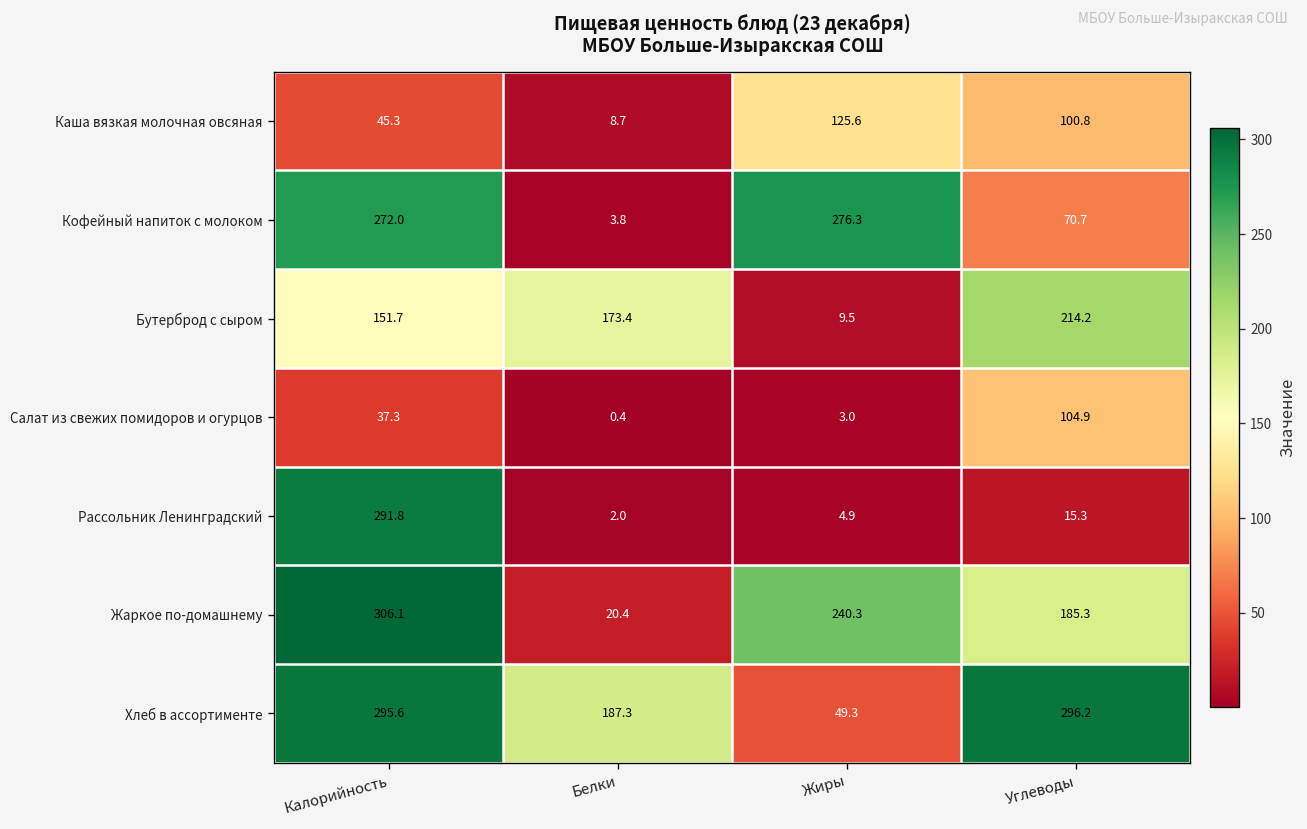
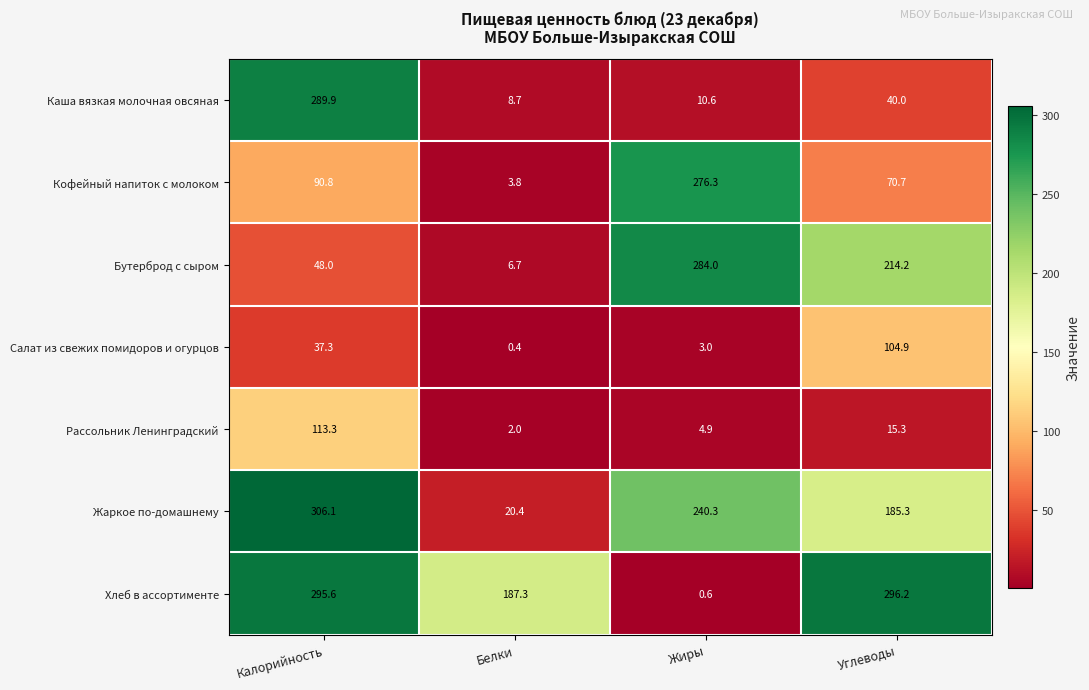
  {
    "Каша вязкая молочная овсяная": {
-     "Калорийность": 45.3,
+     "Калорийность": 289.9,
      "Белки": 8.7,
-     "Жиры": 125.6,
-     "Углеводы": 100.8
+     "Жиры": 10.6,
+     "Углеводы": 40.0
    },
    "Кофейный напиток с молоком": {
-     "Калорийность": 272.0,
+     "Калорийность": 90.8,
      "Белки": 3.8,
      "Жиры": 276.3,
      "Углеводы": 70.7
    },
    "Бутерброд с сыром": {
-     "Калорийность": 151.7,
-     "Белки": 173.4,
-     "Жиры": 9.5,
+     "Калорийность": 48.0,
+     "Белки": 6.7,
+     "Жиры": 284.0,
      "Углеводы": 214.2
    },
    "Салат из свежих помидоров и огурцов": {
      "Калорийность": 37.3,
      "Белки": 0.4,
      "Жиры": 3.0,
      "Углеводы": 104.9
    },
    "Рассольник Ленинградский": {
-     "Калорийность": 291.8,
+     "Калорийность": 113.3,
      "Белки": 2.0,
      "Жиры": 4.9,
      "Углеводы": 15.3
    },
    "Жаркое по-домашнему": {
      "Калорийность": 306.1,
      "Белки": 20.4,
      "Жиры": 240.3,
      "Углеводы": 185.3
    },
    "Хлеб в ассортименте": {
      "Калорийность": 295.6,
      "Белки": 187.3,
-     "Жиры": 49.3,
+     "Жиры": 0.6,
      "Углеводы": 296.2
    }
  }
